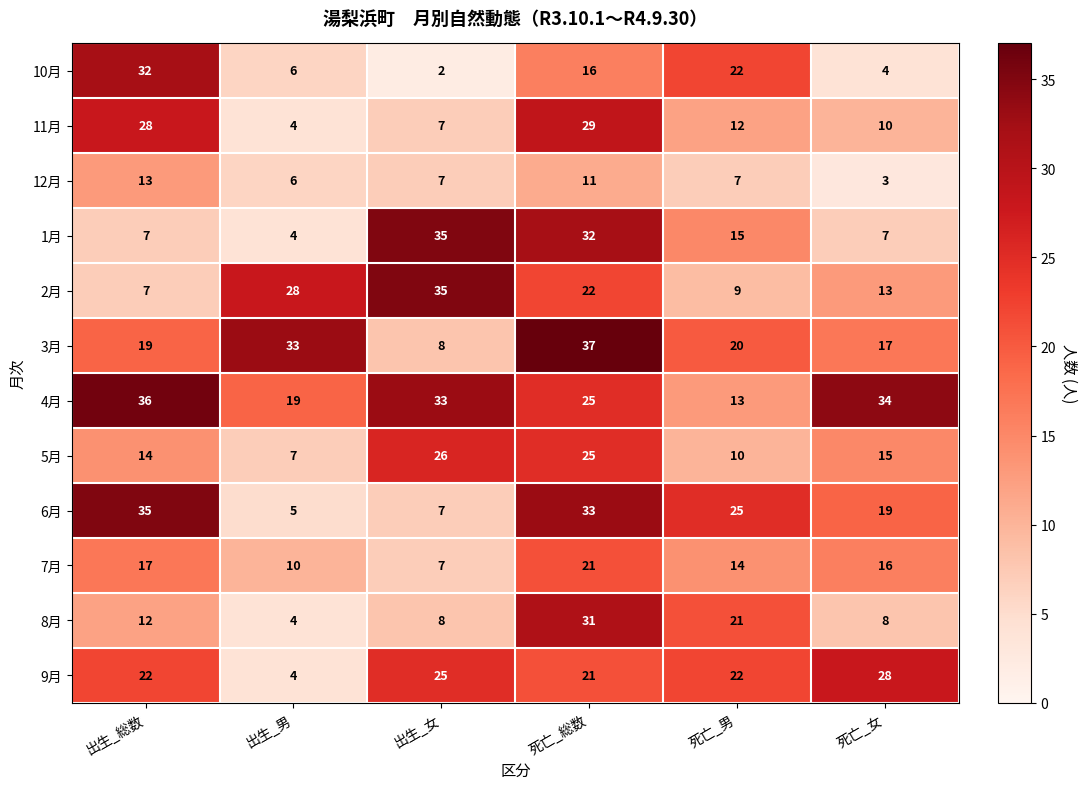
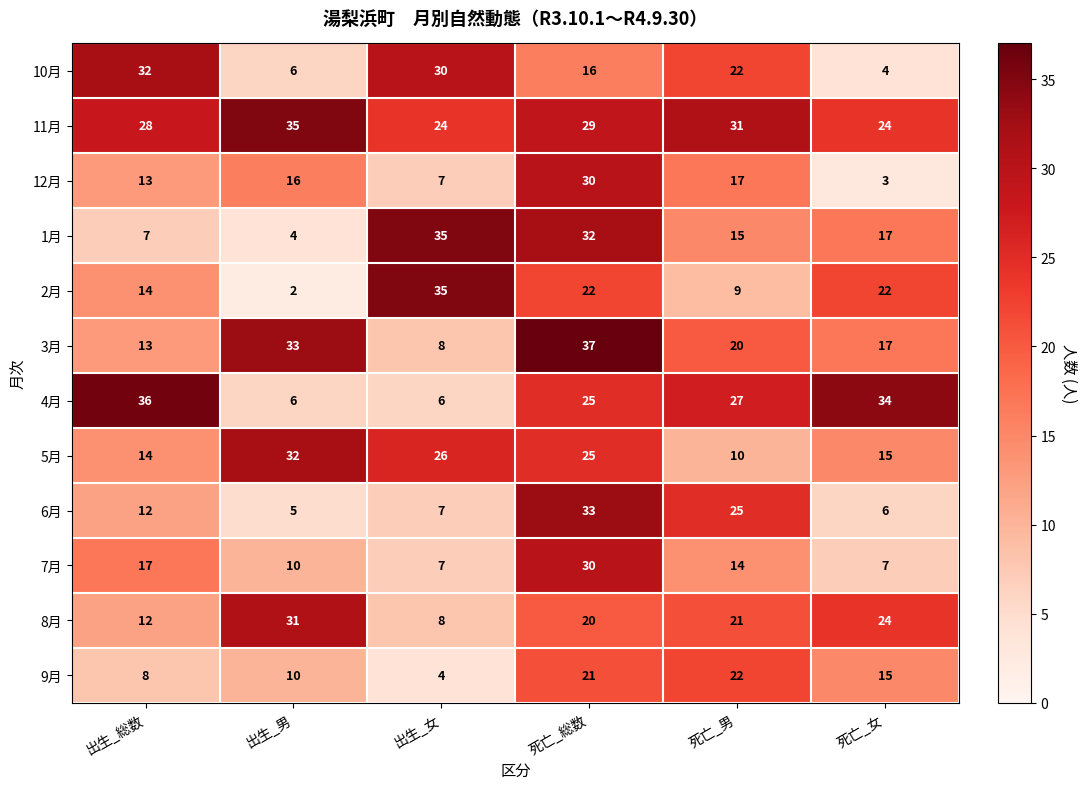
  {
    "10月": {
      "出生_総数": 32,
      "出生_男": 6,
-     "出生_女": 2,
+     "出生_女": 30,
      "死亡_総数": 16,
      "死亡_男": 22,
      "死亡_女": 4
    },
    "11月": {
      "出生_総数": 28,
-     "出生_男": 4,
-     "出生_女": 7,
+     "出生_男": 35,
+     "出生_女": 24,
      "死亡_総数": 29,
-     "死亡_男": 12,
-     "死亡_女": 10
+     "死亡_男": 31,
+     "死亡_女": 24
    },
    "12月": {
      "出生_総数": 13,
-     "出生_男": 6,
+     "出生_男": 16,
      "出生_女": 7,
-     "死亡_総数": 11,
-     "死亡_男": 7,
+     "死亡_総数": 30,
+     "死亡_男": 17,
      "死亡_女": 3
    },
    "1月": {
      "出生_総数": 7,
      "出生_男": 4,
      "出生_女": 35,
      "死亡_総数": 32,
      "死亡_男": 15,
-     "死亡_女": 7
+     "死亡_女": 17
    },
    "2月": {
-     "出生_総数": 7,
-     "出生_男": 28,
+     "出生_総数": 14,
+     "出生_男": 2,
      "出生_女": 35,
      "死亡_総数": 22,
      "死亡_男": 9,
-     "死亡_女": 13
+     "死亡_女": 22
    },
    "3月": {
-     "出生_総数": 19,
+     "出生_総数": 13,
      "出生_男": 33,
      "出生_女": 8,
      "死亡_総数": 37,
      "死亡_男": 20,
      "死亡_女": 17
    },
    "4月": {
      "出生_総数": 36,
-     "出生_男": 19,
-     "出生_女": 33,
+     "出生_男": 6,
+     "出生_女": 6,
      "死亡_総数": 25,
-     "死亡_男": 13,
+     "死亡_男": 27,
      "死亡_女": 34
    },
    "5月": {
      "出生_総数": 14,
-     "出生_男": 7,
+     "出生_男": 32,
      "出生_女": 26,
      "死亡_総数": 25,
      "死亡_男": 10,
      "死亡_女": 15
    },
    "6月": {
-     "出生_総数": 35,
+     "出生_総数": 12,
      "出生_男": 5,
      "出生_女": 7,
      "死亡_総数": 33,
      "死亡_男": 25,
-     "死亡_女": 19
+     "死亡_女": 6
    },
    "7月": {
      "出生_総数": 17,
      "出生_男": 10,
      "出生_女": 7,
-     "死亡_総数": 21,
+     "死亡_総数": 30,
      "死亡_男": 14,
-     "死亡_女": 16
+     "死亡_女": 7
    },
    "8月": {
      "出生_総数": 12,
-     "出生_男": 4,
+     "出生_男": 31,
      "出生_女": 8,
-     "死亡_総数": 31,
+     "死亡_総数": 20,
      "死亡_男": 21,
-     "死亡_女": 8
+     "死亡_女": 24
    },
    "9月": {
-     "出生_総数": 22,
-     "出生_男": 4,
-     "出生_女": 25,
+     "出生_総数": 8,
+     "出生_男": 10,
+     "出生_女": 4,
      "死亡_総数": 21,
      "死亡_男": 22,
-     "死亡_女": 28
+     "死亡_女": 15
    }
  }
